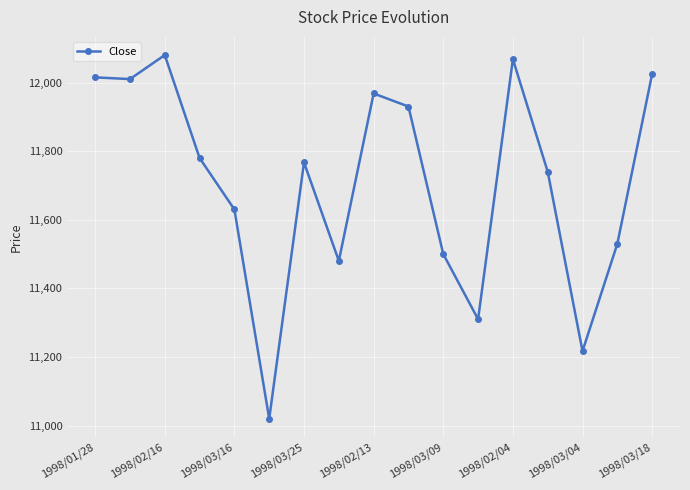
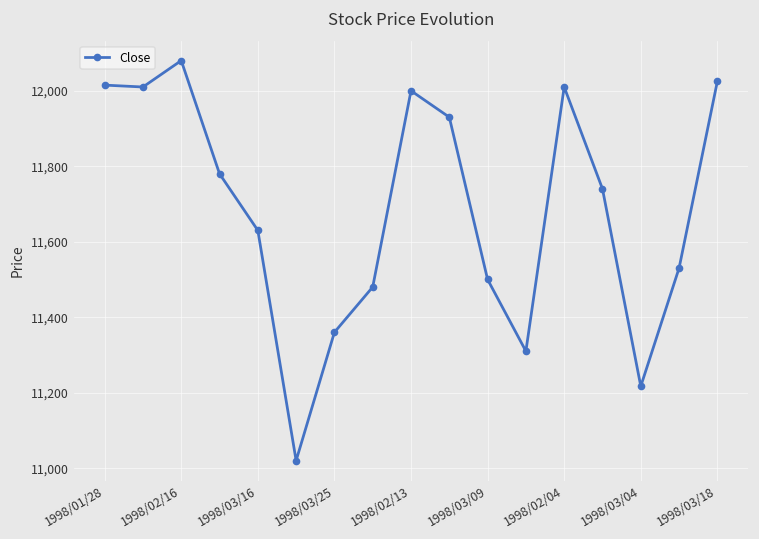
  {
    "1998/01/28": "12,020",
    "1998/02/16": "12,080",
    "1998/03/16": "11,630",
-   "1998/03/25": "11,770",
-   "1998/02/13": "11,970",
+   "1998/03/25": "11,360",
+   "1998/02/13": "12,000",
    "1998/03/09": "11,500",
-   "1998/02/04": "12,070",
+   "1998/02/04": "12,010",
    "1998/03/04": "11,220",
    "1998/03/18": "12,030"
  }
